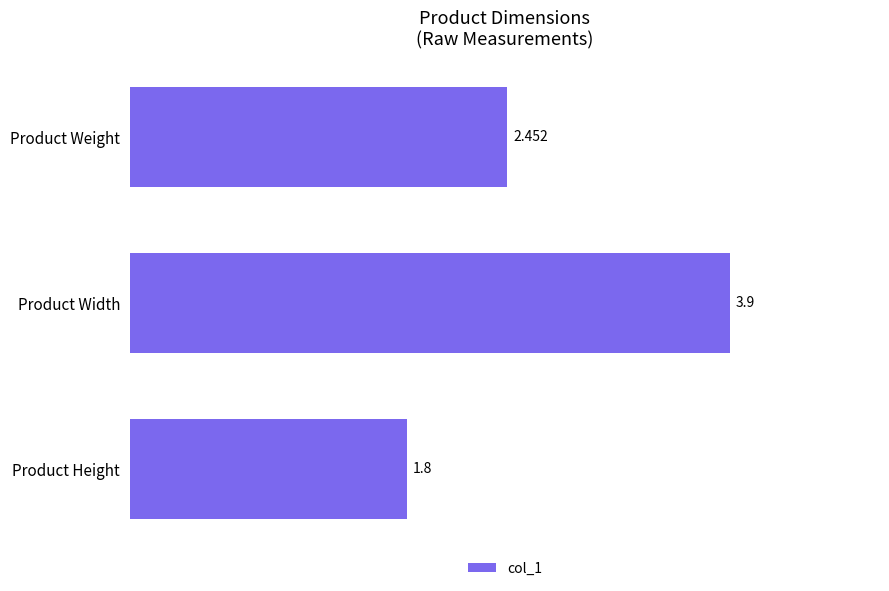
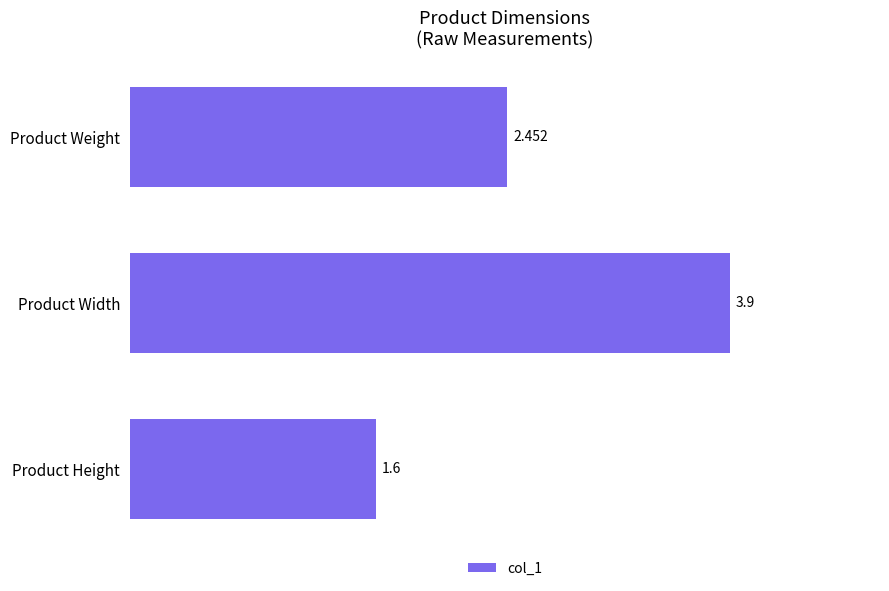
  {
    "Product Weight": 2.452,
    "Product Width": 3.9,
-   "Product Height": 1.8
+   "Product Height": 1.6
  }
